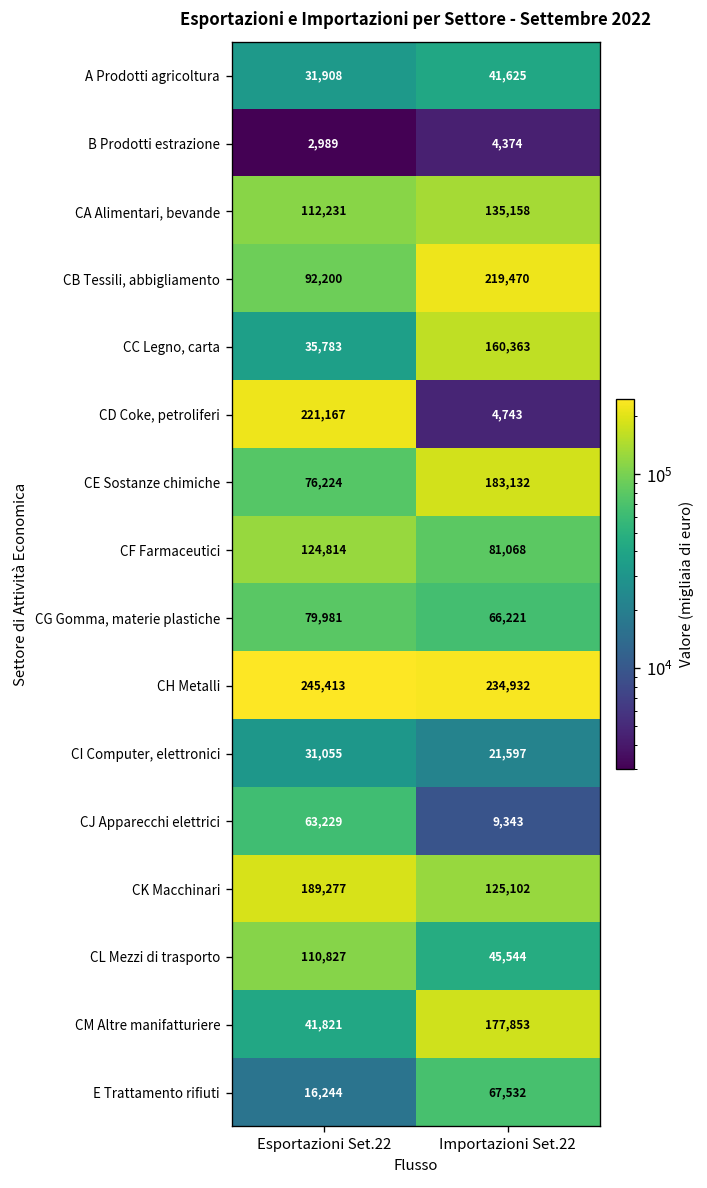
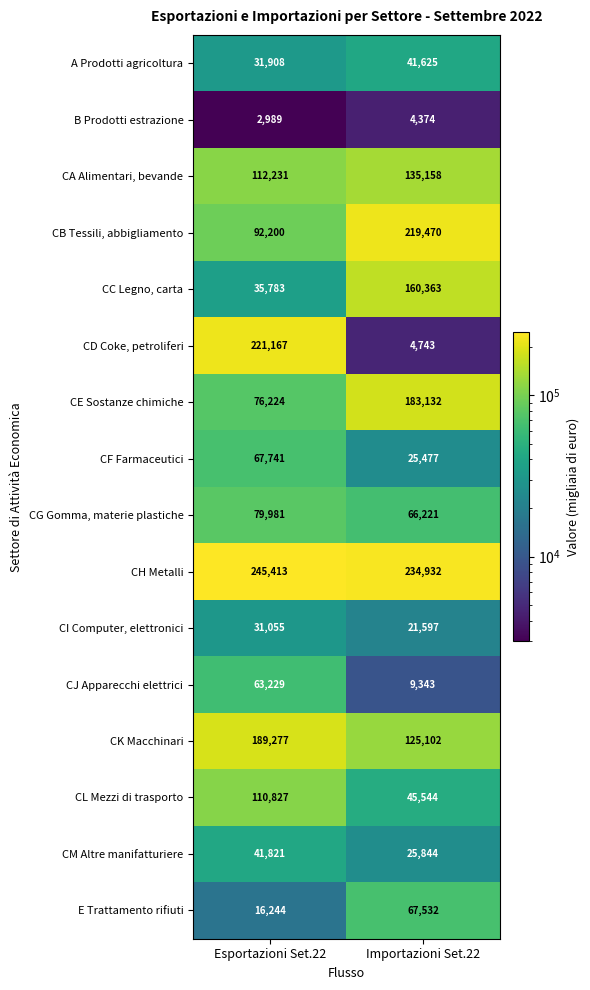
  {
    "A Prodotti agricoltura": {
      "Esportazioni Set.22": "31,908",
      "Importazioni Set.22": "41,625"
    },
    "B Prodotti estrazione": {
      "Esportazioni Set.22": "2,989",
      "Importazioni Set.22": "4,374"
    },
    "CA Alimentari, bevande": {
      "Esportazioni Set.22": "112,231",
      "Importazioni Set.22": "135,158"
    },
    "CB Tessili, abbigliamento": {
      "Esportazioni Set.22": "92,200",
      "Importazioni Set.22": "219,470"
    },
    "CC Legno, carta": {
      "Esportazioni Set.22": "35,783",
      "Importazioni Set.22": "160,363"
    },
    "CD Coke, petroliferi": {
      "Esportazioni Set.22": "221,167",
      "Importazioni Set.22": "4,743"
    },
    "CE Sostanze chimiche": {
      "Esportazioni Set.22": "76,224",
      "Importazioni Set.22": "183,132"
    },
    "CF Farmaceutici": {
-     "Esportazioni Set.22": "124,814",
-     "Importazioni Set.22": "81,068"
+     "Esportazioni Set.22": "67,741",
+     "Importazioni Set.22": "25,477"
    },
    "CG Gomma, materie plastiche": {
      "Esportazioni Set.22": "79,981",
      "Importazioni Set.22": "66,221"
    },
    "CH Metalli": {
      "Esportazioni Set.22": "245,413",
      "Importazioni Set.22": "234,932"
    },
    "CI Computer, elettronici": {
      "Esportazioni Set.22": "31,055",
      "Importazioni Set.22": "21,597"
    },
    "CJ Apparecchi elettrici": {
      "Esportazioni Set.22": "63,229",
      "Importazioni Set.22": "9,343"
    },
    "CK Macchinari": {
      "Esportazioni Set.22": "189,277",
      "Importazioni Set.22": "125,102"
    },
    "CL Mezzi di trasporto": {
      "Esportazioni Set.22": "110,827",
      "Importazioni Set.22": "45,544"
    },
    "CM Altre manifatturiere": {
      "Esportazioni Set.22": "41,821",
-     "Importazioni Set.22": "177,853"
+     "Importazioni Set.22": "25,844"
    },
    "E Trattamento rifiuti": {
      "Esportazioni Set.22": "16,244",
      "Importazioni Set.22": "67,532"
    }
  }
